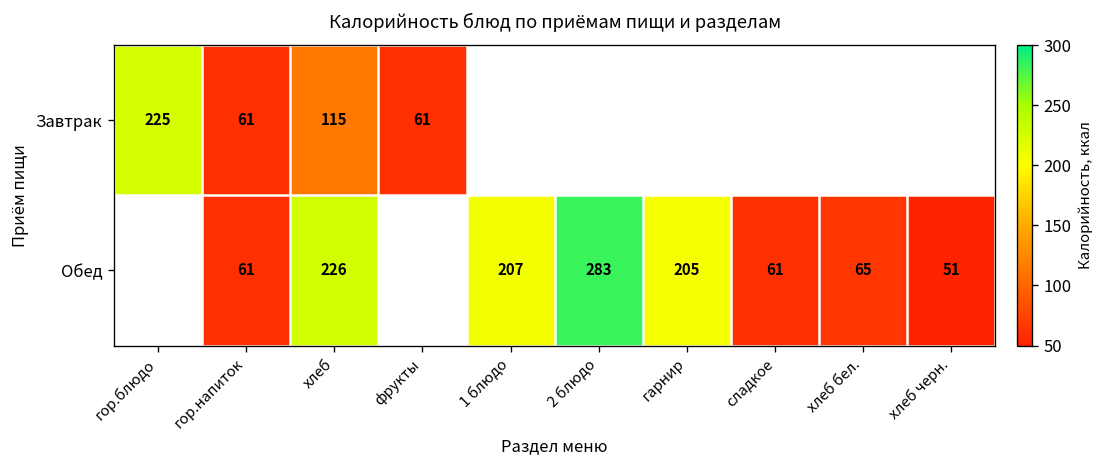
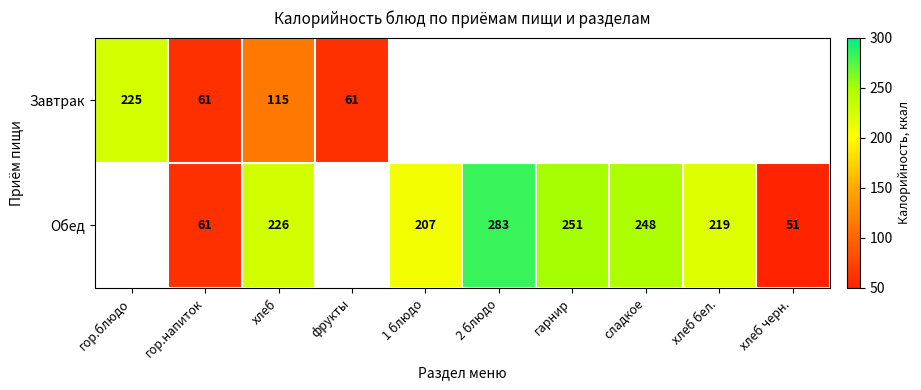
  {
    "Завтрак": {
      "гор.блюдо": 225,
      "гор.напиток": 61,
      "хлеб": 115,
      "фрукты": 61
    },
    "Обед": {
      "гор.напиток": 61,
      "хлеб": 226,
      "1 блюдо": 207,
      "2 блюдо": 283,
-     "гарнир": 205,
-     "сладкое": 61,
-     "хлеб бел.": 65,
+     "гарнир": 251,
+     "сладкое": 248,
+     "хлеб бел.": 219,
      "хлеб черн.": 51
    }
  }
